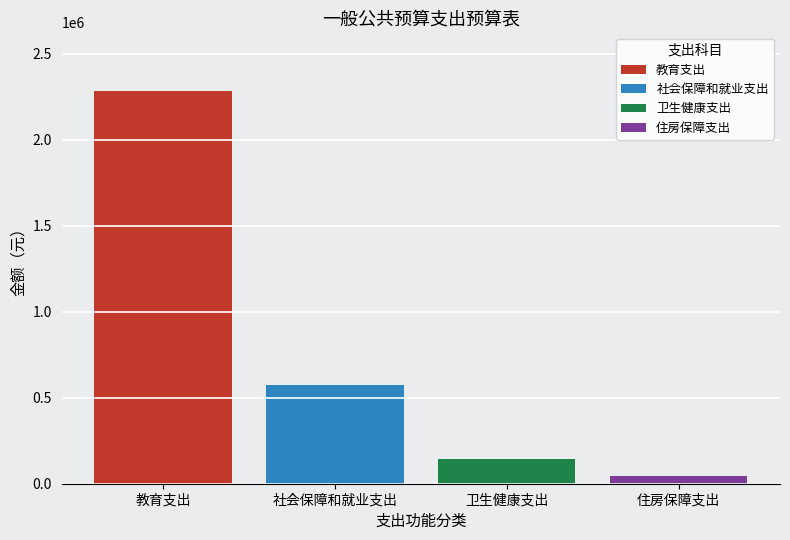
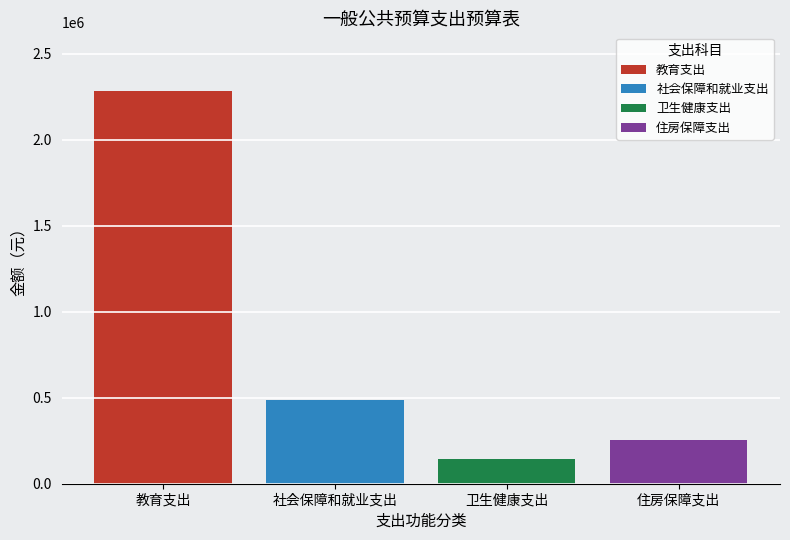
  {
    "教育支出": 2280000,
-   "社会保障和就业支出": 580000,
+   "社会保障和就业支出": 490000,
    "卫生健康支出": 150000,
-   "住房保障支出": 40000
+   "住房保障支出": 260000
  }
